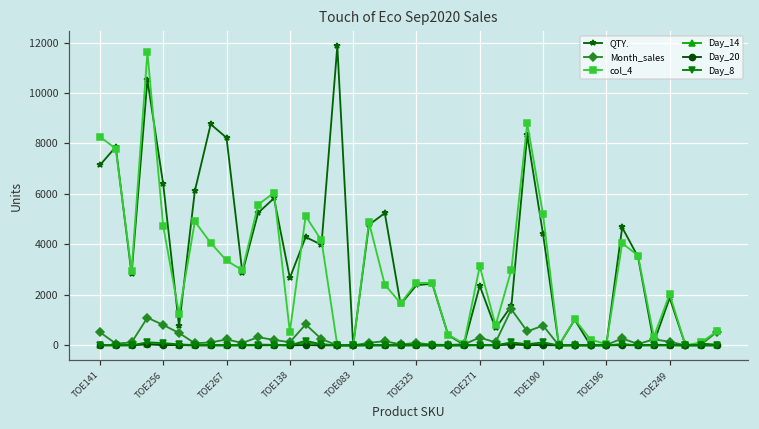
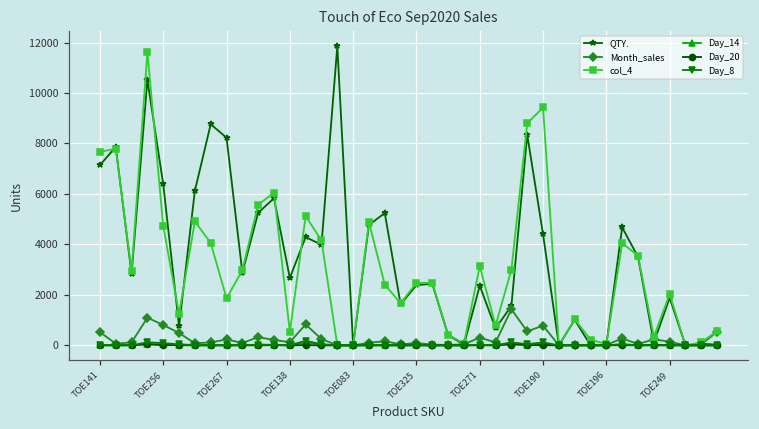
  {
    "col_4": {
-     "TOE141": 8300,
+     "TOE141": 7700,
      "TOE256": 4700,
-     "TOE267": 3400,
+     "TOE267": 1900,
      "TOE138": 500,
      "TOE271": 3100,
-     "TOE190": 5200,
+     "TOE190": 9400,
      "TOE249": 2000
    }
  }
